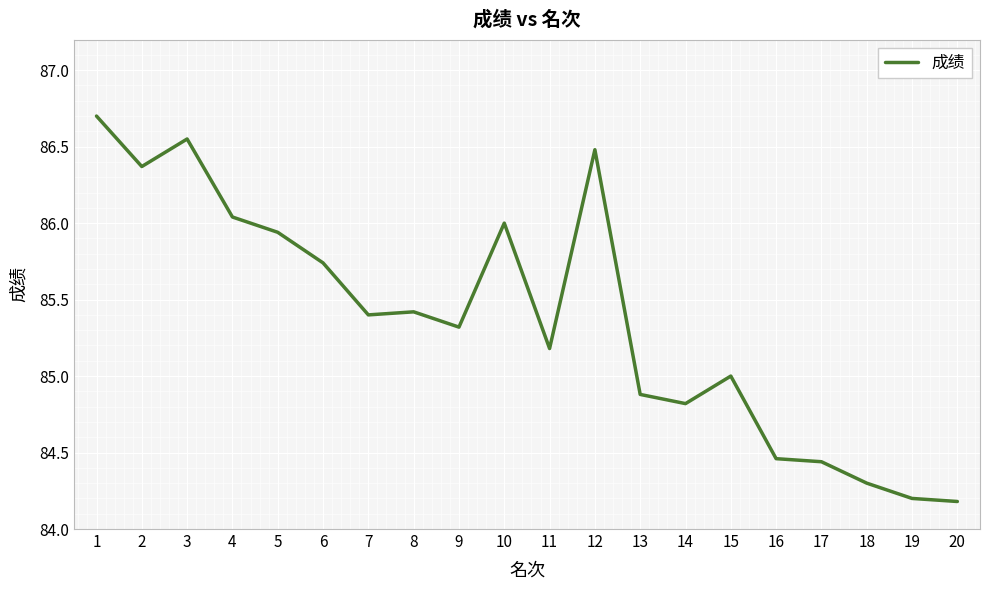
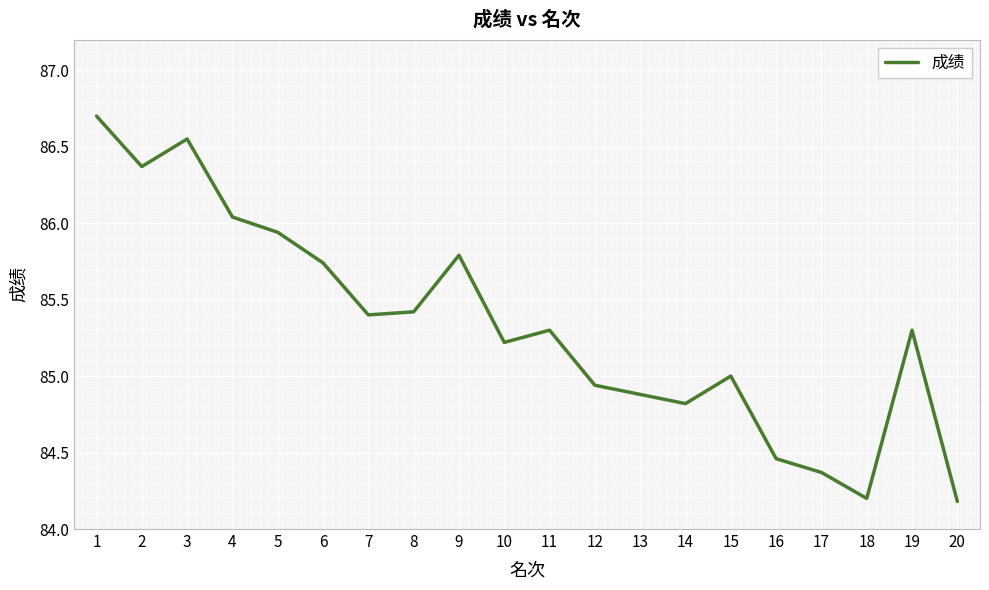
  {
    "1": 86.70,
    "2": 86.37,
    "3": 86.55,
    "4": 86.04,
    "5": 85.94,
    "6": 85.74,
    "7": 85.40,
    "8": 85.42,
-   "9": 85.32,
-   "10": 86.00,
-   "11": 85.18,
-   "12": 86.48,
+   "9": 85.79,
+   "10": 85.22,
+   "11": 85.30,
+   "12": 84.94,
    "13": 84.88,
    "14": 84.82,
    "15": 85.00,
    "16": 84.46,
-   "17": 84.44,
-   "18": 84.3,
-   "19": 84.2,
+   "17": 84.37,
+   "18": 84.2,
+   "19": 85.3,
    "20": 84.18
  }
